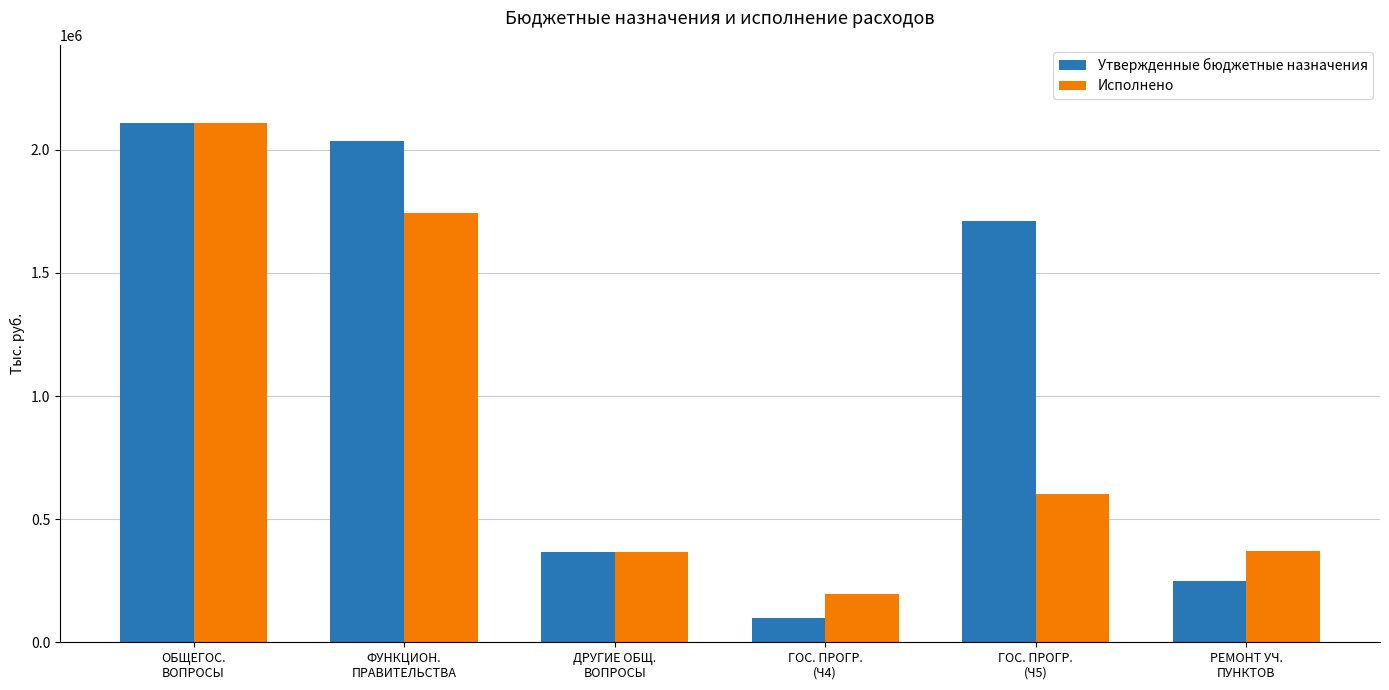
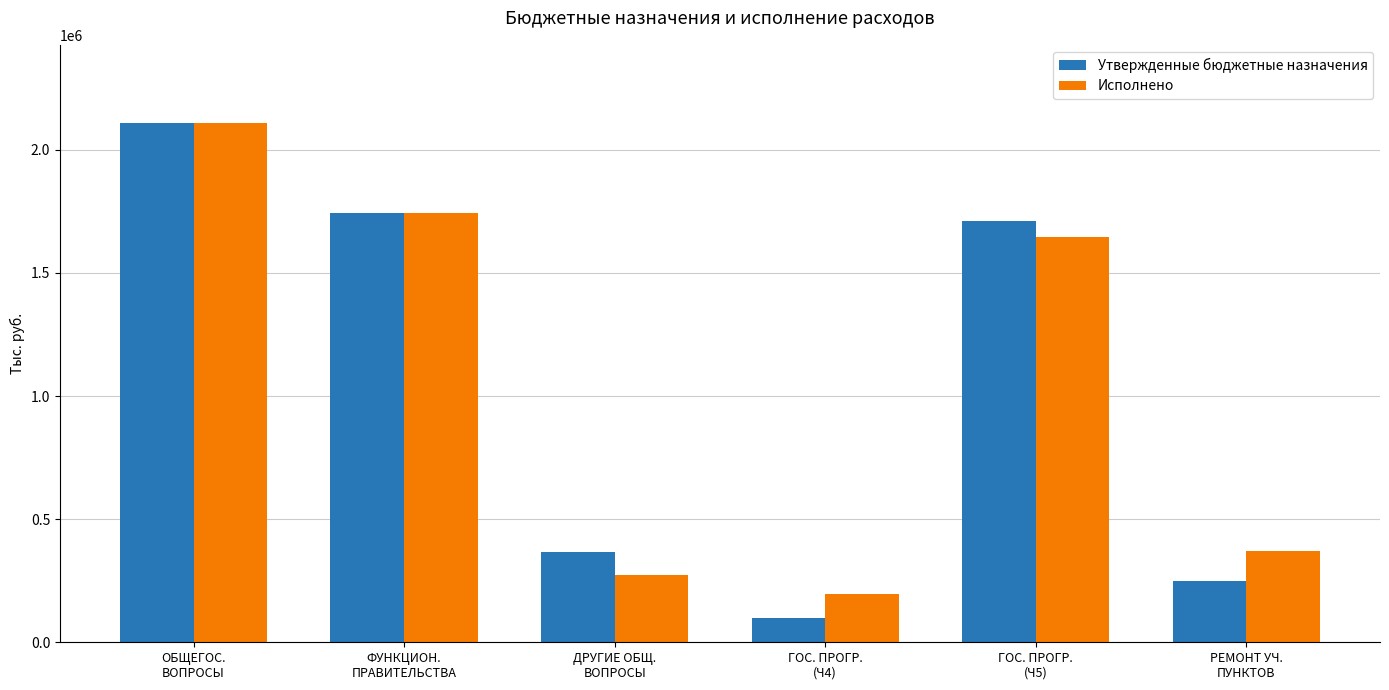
  {
    "Утвержденные бюджетные назначения": {
      "ОБЩЕГОС. ВОПРОСЫ": 2110000,
-     "ФУНКЦИОН. ПРАВИТЕЛЬСТВА": 2030000,
+     "ФУНКЦИОН. ПРАВИТЕЛЬСТВА": 1740000,
      "ДРУГИЕ ОБЩ. ВОПРОСЫ": 370000,
      "ГОС. ПРОГР. (Ч4)": 100000,
      "ГОС. ПРОГР. (Ч5)": 1710000,
      "РЕМОНТ УЧ. ПУНКТОВ": 250000
    },
    "Исполнено": {
      "ОБЩЕГОС. ВОПРОСЫ": 2110000,
      "ФУНКЦИОН. ПРАВИТЕЛЬСТВА": 1740000,
-     "ДРУГИЕ ОБЩ. ВОПРОСЫ": 370000,
+     "ДРУГИЕ ОБЩ. ВОПРОСЫ": 270000,
      "ГОС. ПРОГР. (Ч4)": 200000,
-     "ГОС. ПРОГР. (Ч5)": 600000,
+     "ГОС. ПРОГР. (Ч5)": 1650000,
      "РЕМОНТ УЧ. ПУНКТОВ": 370000
    }
  }
